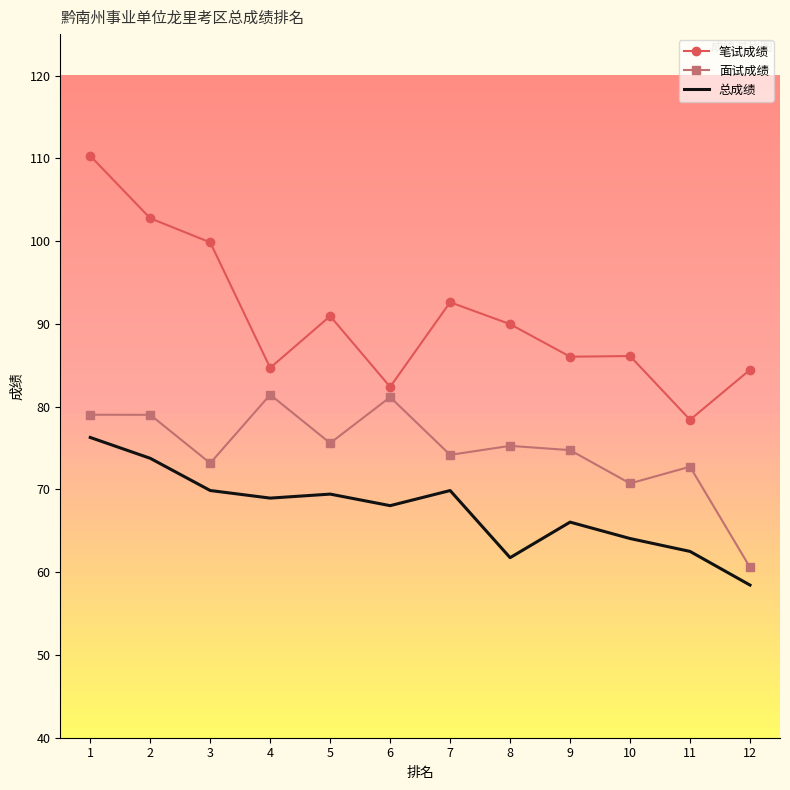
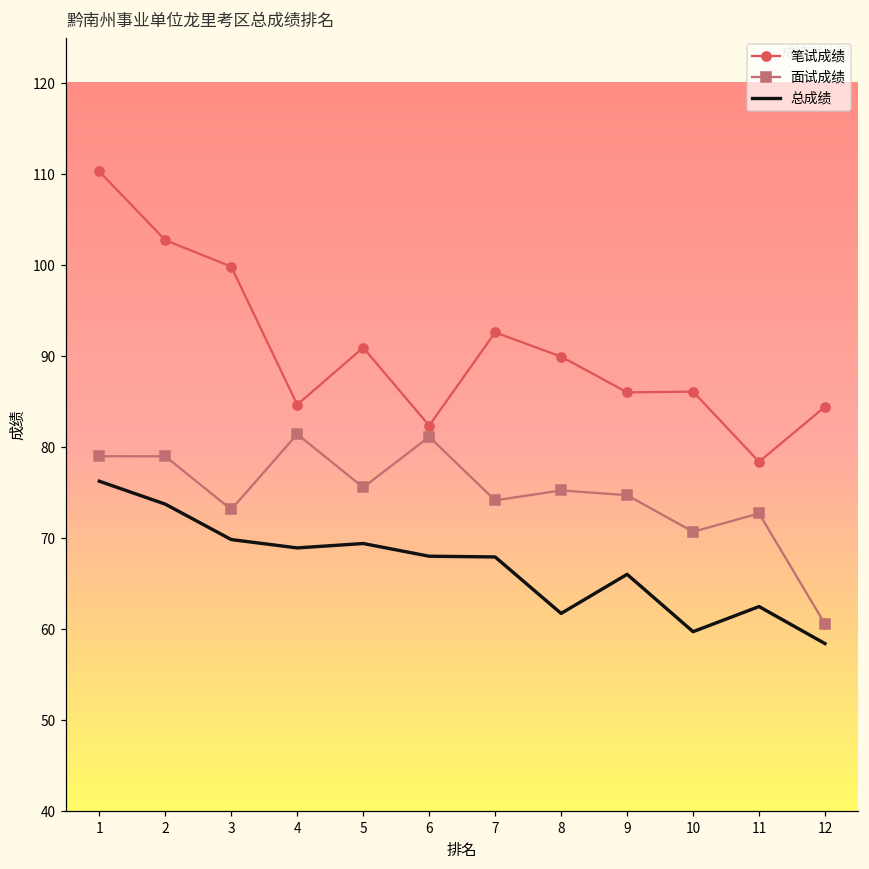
  {
    "总成绩": {
      "1": 76,
      "2": 74,
      "3": 70,
      "4": 69,
      "5": 69,
      "6": 68,
-     "7": 70,
+     "7": 68,
      "8": 62,
      "9": 66,
-     "10": 64,
+     "10": 60,
      "11": 63,
      "12": 58
    }
  }
